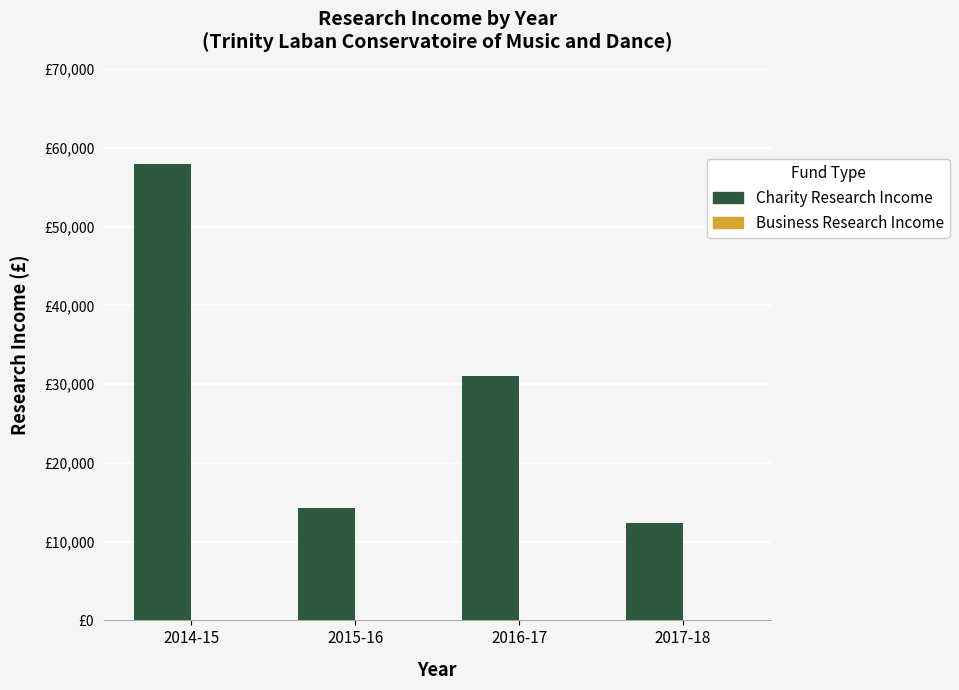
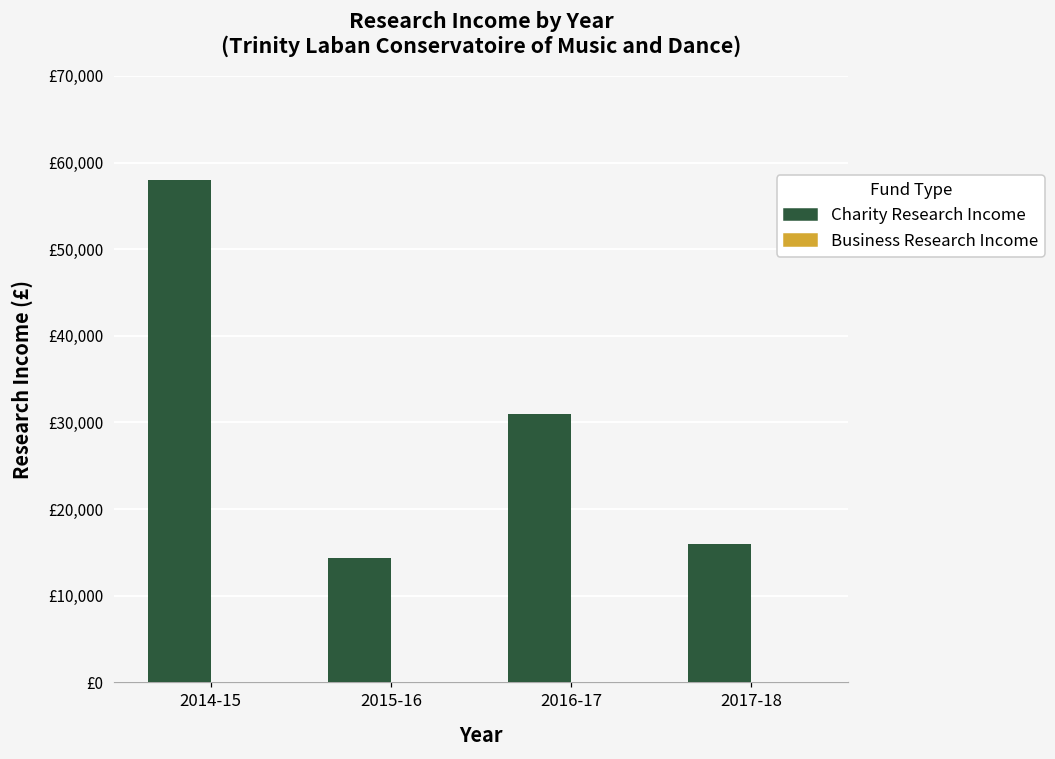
  {
    "Charity Research Income": {
      "2014-15": "£58,000",
      "2015-16": "£14,000",
      "2016-17": "£31,000",
-     "2017-18": "£12,000"
+     "2017-18": "£16,000"
    },
    "Business Research Income": {
      "2014-15": "£0",
      "2015-16": "£0",
      "2016-17": "£0",
      "2017-18": "£0"
    }
  }
